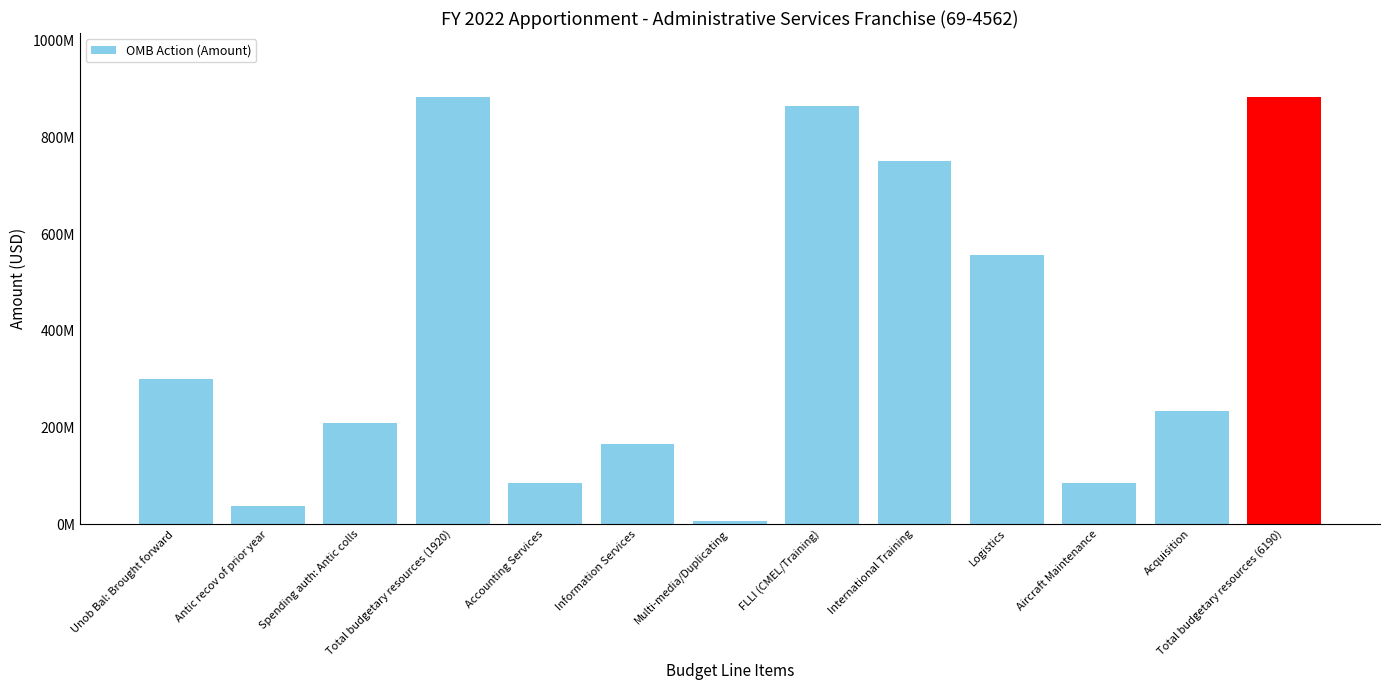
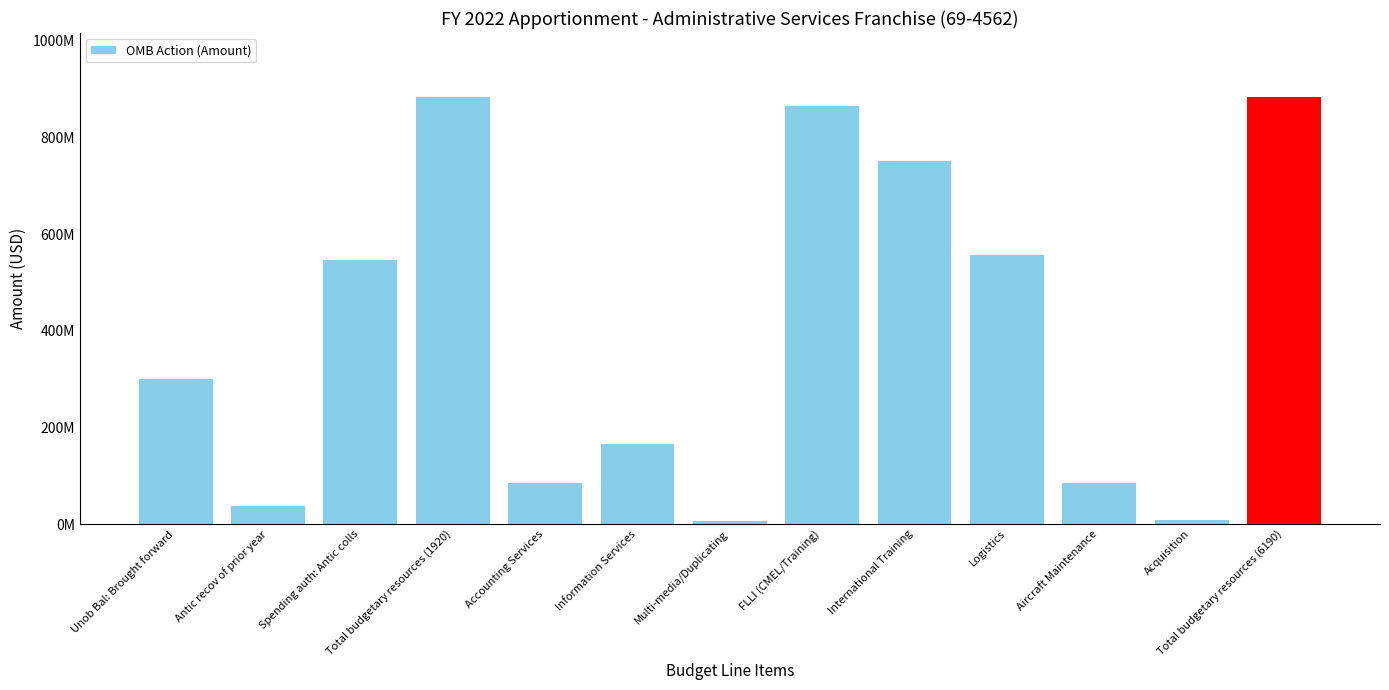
  {
    "Unob Bal: Brought forward": 300000000,
    "Antic recov of prior year": 40000000,
-   "Spending auth: Antic colls": 210000000,
+   "Spending auth: Antic colls": 550000000,
    "Total budgetary resources (1920)": 880000000,
    "Accounting Services": 80000000,
    "Information Services": 170000000,
    "Multi-media/Duplicating": 10000000,
    "FLLI (CMEL/Training)": 870000000,
    "International Training": 750000000,
    "Logistics": 560000000,
    "Aircraft Maintenance": 80000000,
-   "Acquisition": 230000000,
+   "Acquisition": 10000000,
    "Total budgetary resources (6190)": 880000000
  }
